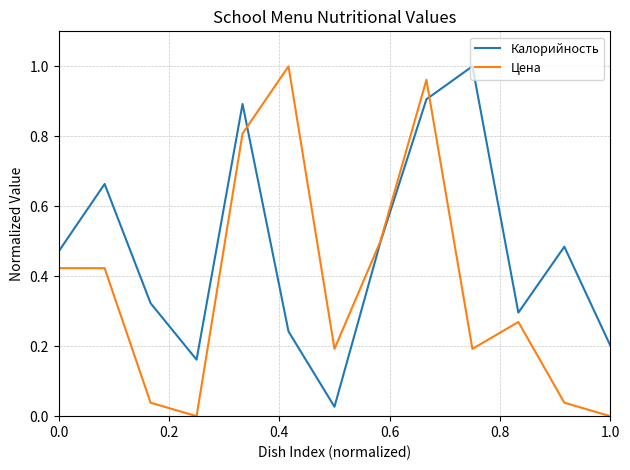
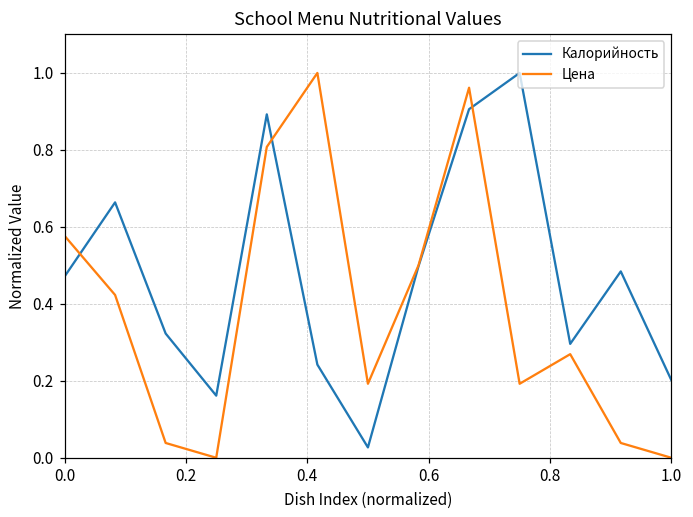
  {
    "Калорийность": {
      "0.0": 0.47,
      "1.0": 0.20
    },
    "Цена": {
-     "0.0": 0.42,
+     "0.0": 0.58,
      "1.0": 0.00
    }
  }
